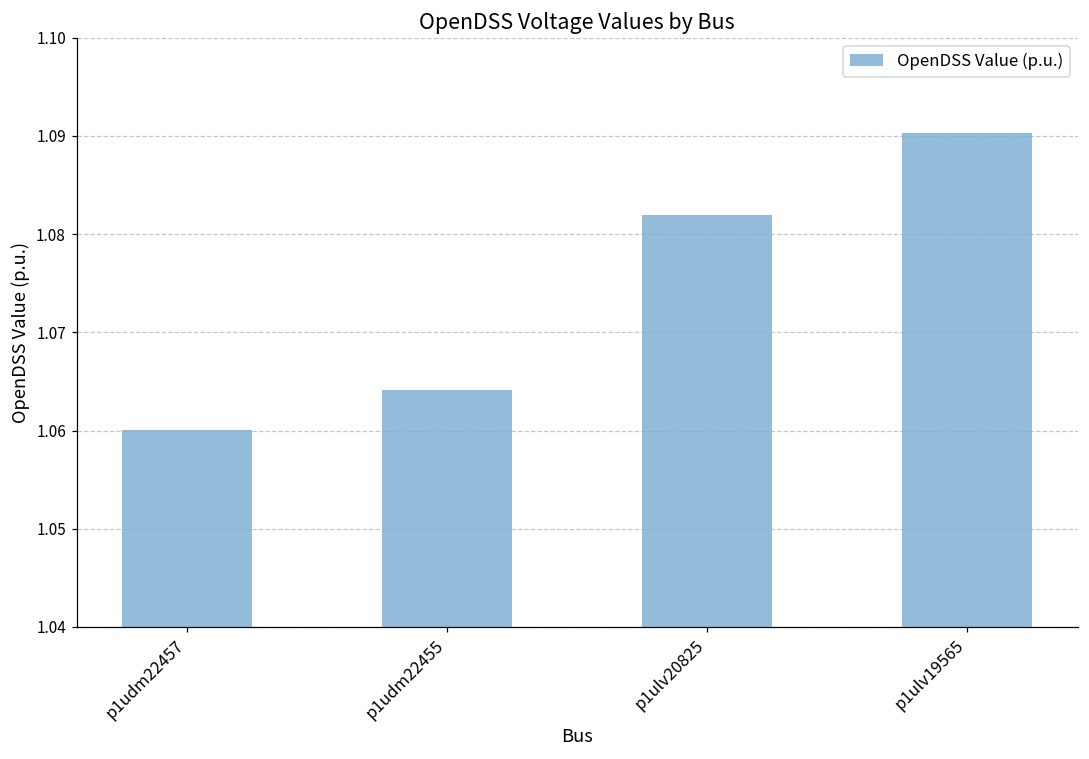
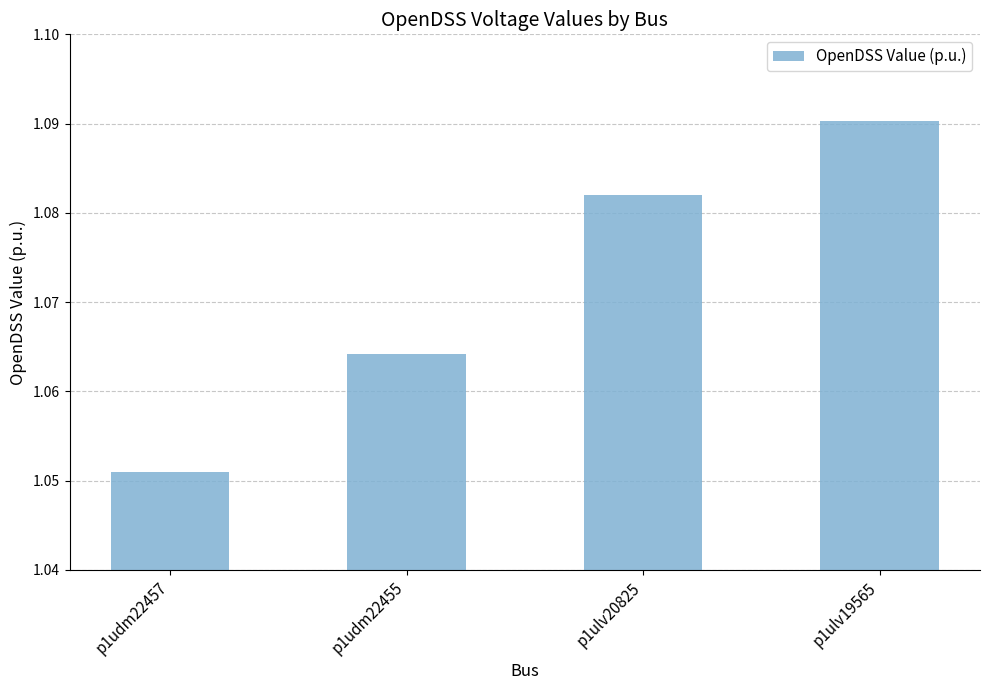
  {
-   "p1udm22457": 1.060,
+   "p1udm22457": 1.051,
    "p1udm22455": 1.064,
    "p1ulv20825": 1.082,
    "p1ulv19565": 1.090
  }
